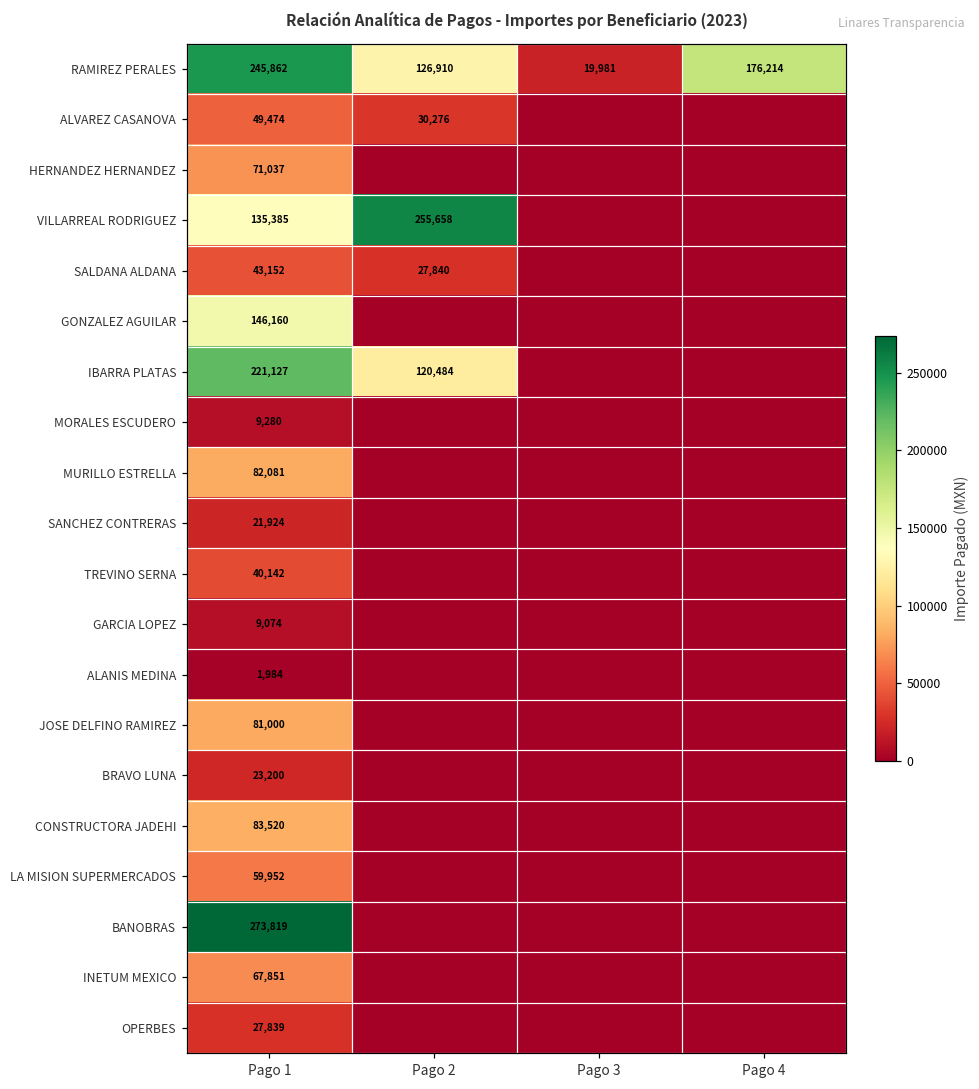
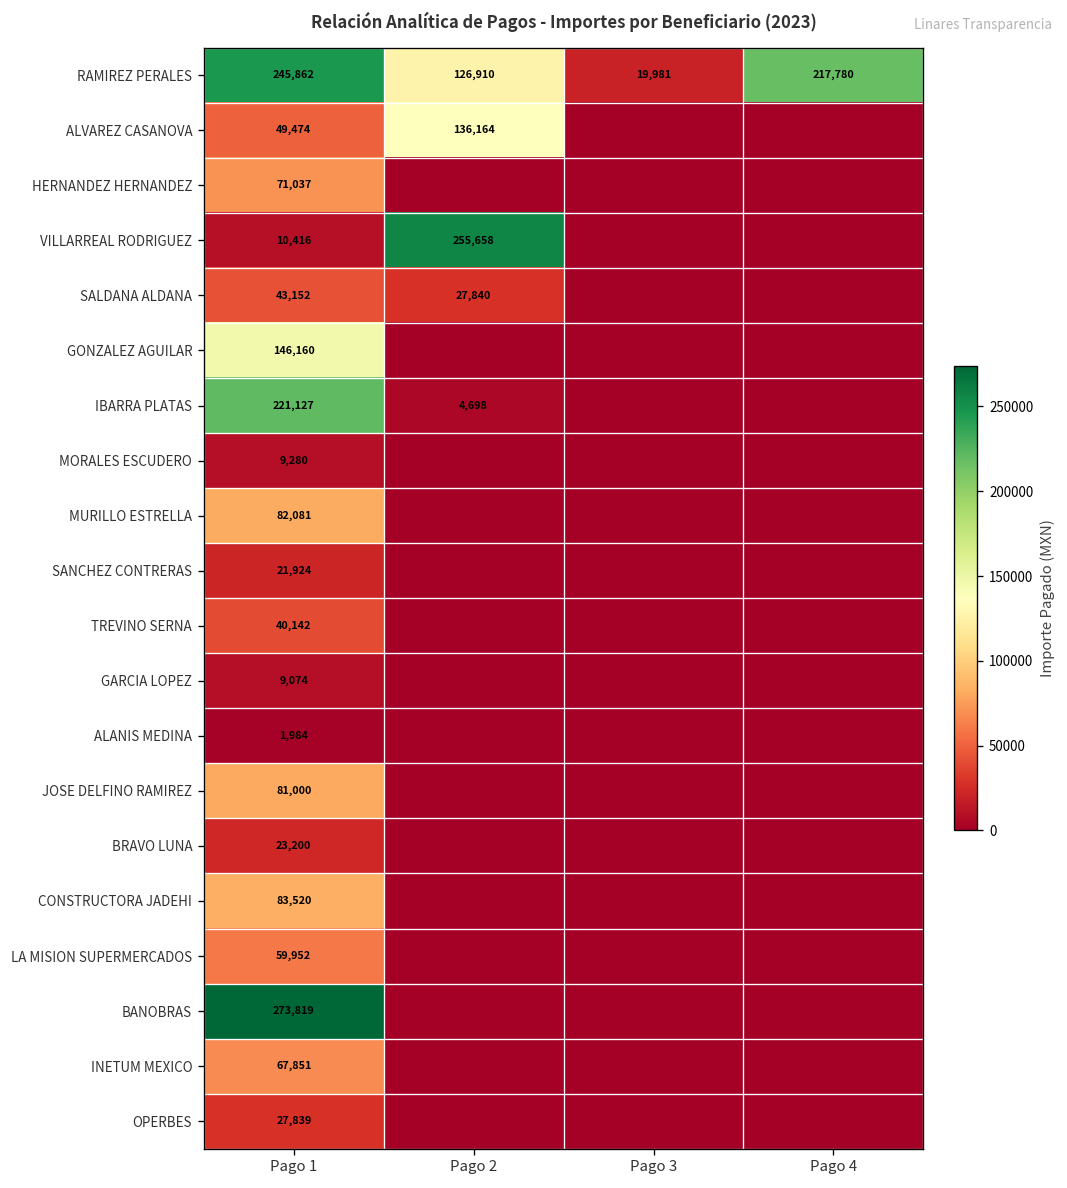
  {
    "RAMIREZ PERALES": {
      "Pago 1": "245,862",
      "Pago 2": "126,910",
      "Pago 3": "19,981",
-     "Pago 4": "176,214"
+     "Pago 4": "217,780"
    },
    "ALVAREZ CASANOVA": {
      "Pago 1": "49,474",
-     "Pago 2": "30,276"
+     "Pago 2": "136,164"
    },
    "HERNANDEZ HERNANDEZ": {
      "Pago 1": "71,037"
    },
    "VILLARREAL RODRIGUEZ": {
-     "Pago 1": "135,385",
+     "Pago 1": "10,416",
      "Pago 2": "255,658"
    },
    "SALDANA ALDANA": {
      "Pago 1": "43,152",
      "Pago 2": "27,840"
    },
    "GONZALEZ AGUILAR": {
      "Pago 1": "146,160"
    },
    "IBARRA PLATAS": {
      "Pago 1": "221,127",
-     "Pago 2": "120,484"
+     "Pago 2": "4,698"
    },
    "MORALES ESCUDERO": {
      "Pago 1": "9,280"
    },
    "MURILLO ESTRELLA": {
      "Pago 1": "82,081"
    },
    "SANCHEZ CONTRERAS": {
      "Pago 1": "21,924"
    },
    "TREVINO SERNA": {
      "Pago 1": "40,142"
    },
    "GARCIA LOPEZ": {
      "Pago 1": "9,074"
    },
    "ALANIS MEDINA": {
      "Pago 1": "1,984"
    },
    "JOSE DELFINO RAMIREZ": {
      "Pago 1": "81,000"
    },
    "BRAVO LUNA": {
      "Pago 1": "23,200"
    },
    "CONSTRUCTORA JADEHI": {
      "Pago 1": "83,520"
    },
    "LA MISION SUPERMERCADOS": {
      "Pago 1": "59,952"
    },
    "BANOBRAS": {
      "Pago 1": "273,819"
    },
    "INETUM MEXICO": {
      "Pago 1": "67,851"
    },
    "OPERBES": {
      "Pago 1": "27,839"
    }
  }
